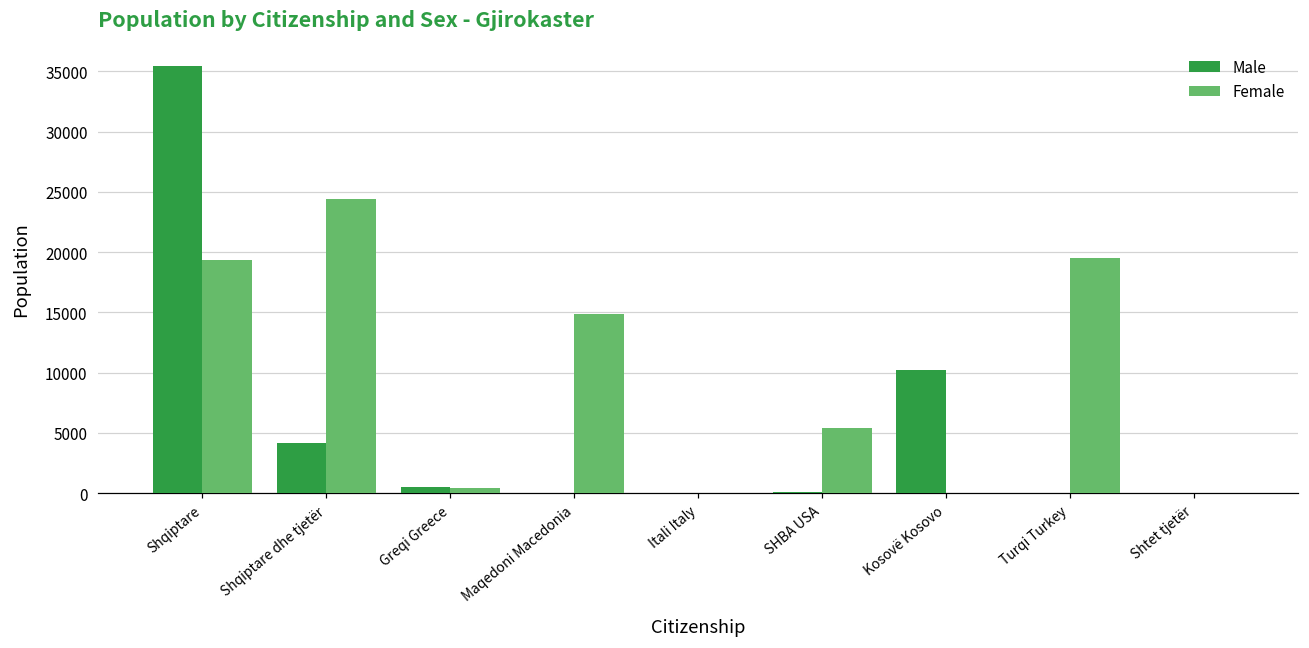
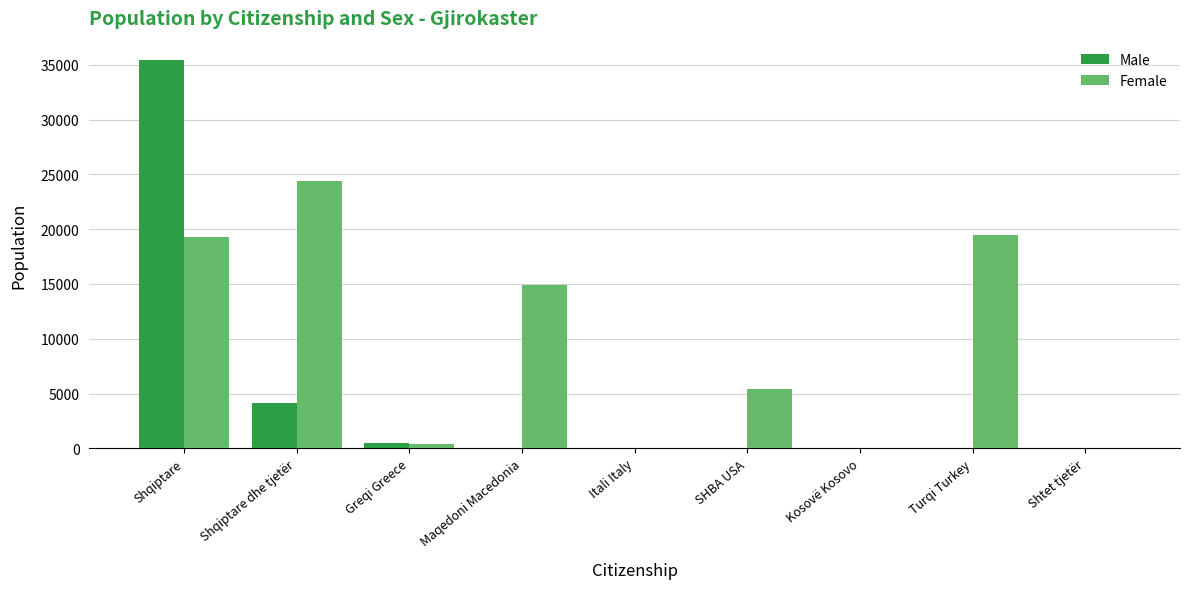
  {
    "Male": {
      "Shqiptare": 35400,
      "Shqiptare dhe tjetër": 4200,
      "Greqi Greece": 500,
-     "Kosovë Kosovo": 10200
+     "Kosovë Kosovo": 0
    },
    "Female": {
      "Shqiptare": 19300,
      "Shqiptare dhe tjetër": 24400,
      "Greqi Greece": 400,
      "Maqedoni Macedonia": 14900,
      "SHBA USA": 5400,
      "Turqi Turkey": 19500
    }
  }
